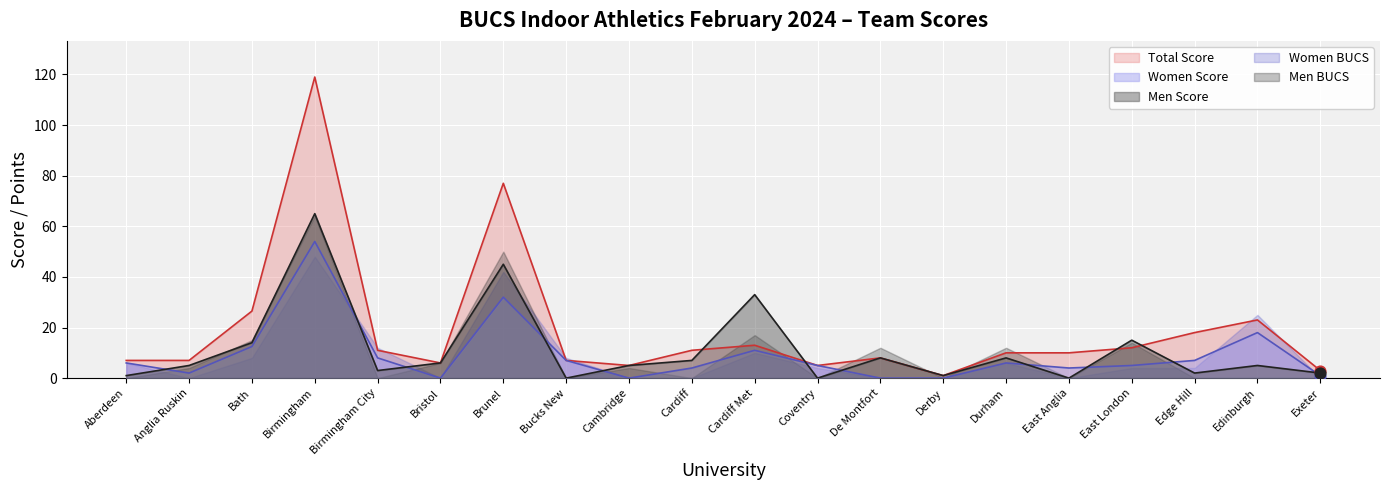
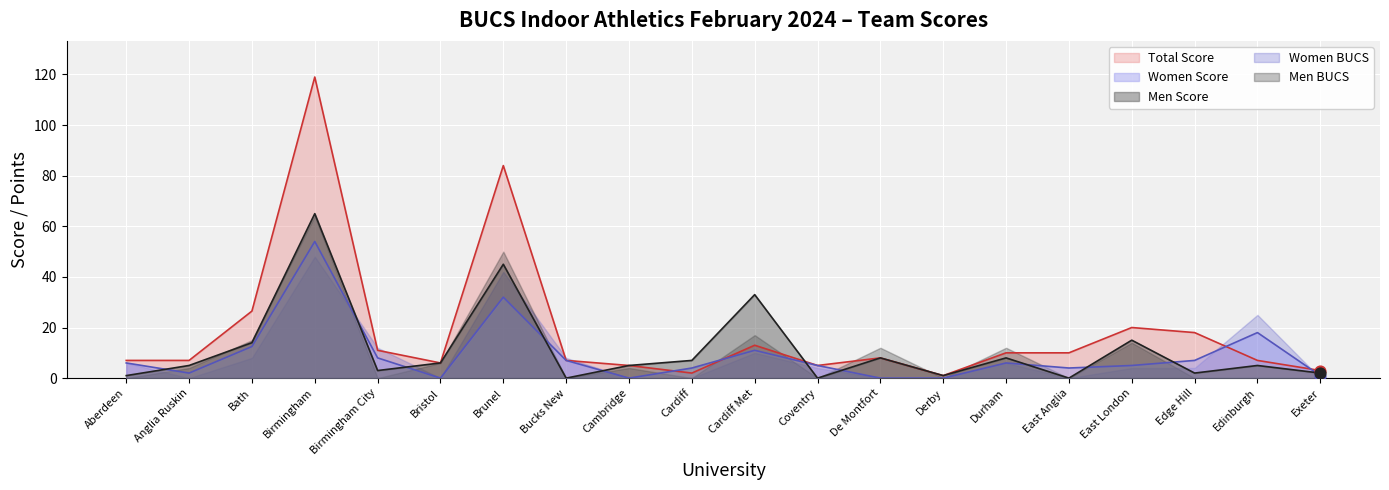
  {
    "Total Score": {
      "Aberdeen": 7,
      "Anglia Ruskin": 7,
      "Bath": 27,
      "Birmingham": 119,
-     "Brunel": 77,
-     "Cardiff": 11,
+     "Brunel": 84,
+     "Cardiff": 2,
      "Cardiff Met": 13,
      "Durham": 10,
      "East Anglia": 10,
-     "East London": 12,
+     "East London": 20,
      "Edge Hill": 18,
-     "Edinburgh": 23
+     "Edinburgh": 7
    }
  }
